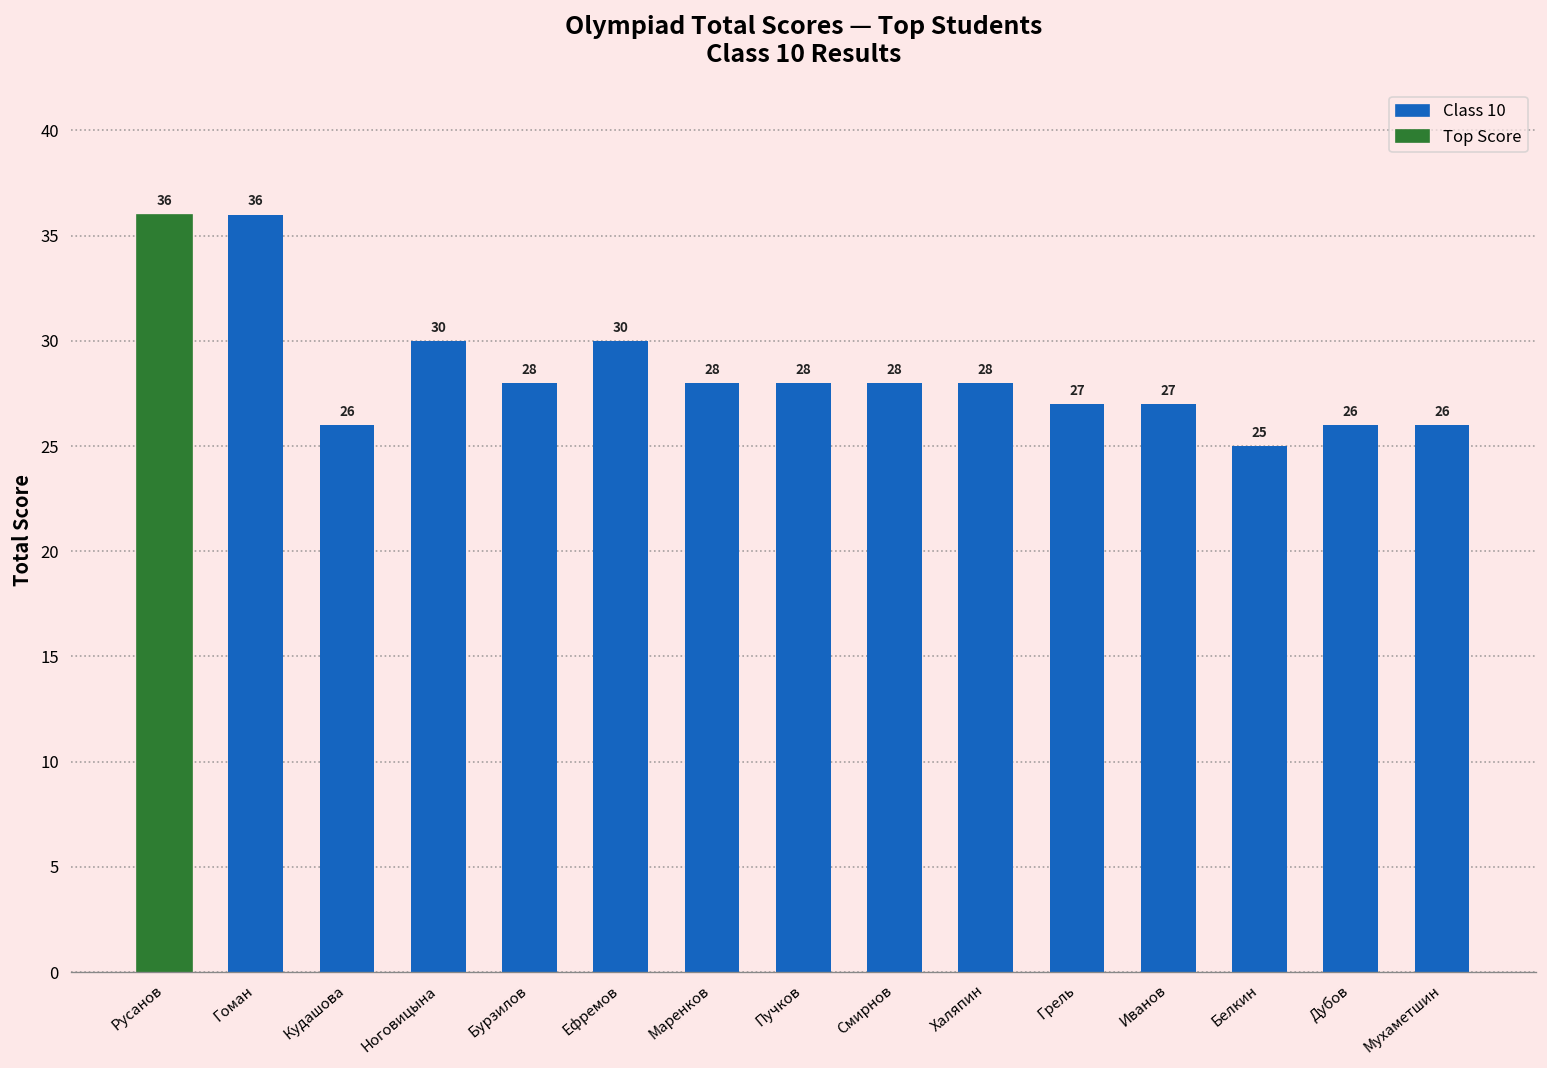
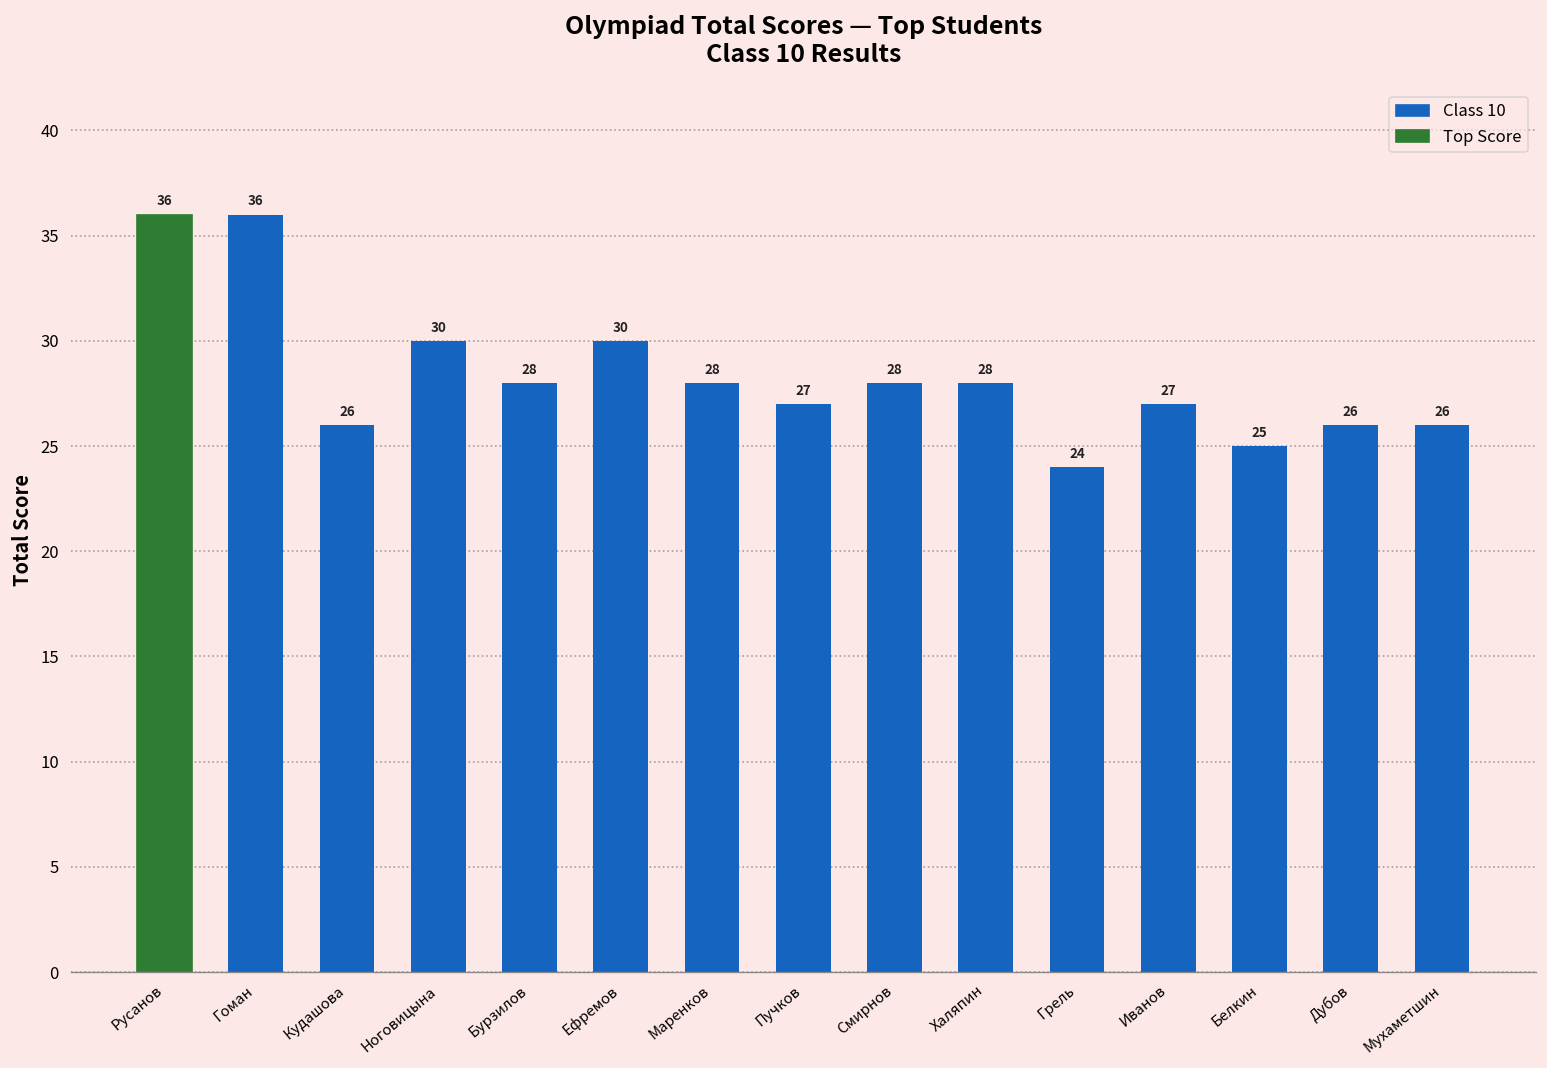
  {
    "Русанов": 36,
    "Гоман": 36,
    "Кудашова": 26,
    "Ноговицына": 30,
    "Бурзилов": 28,
    "Ефремов": 30,
    "Маренков": 28,
-   "Пучков": 28,
+   "Пучков": 27,
    "Смирнов": 28,
    "Халяпин": 28,
-   "Грель": 27,
+   "Грель": 24,
    "Иванов": 27,
    "Белкин": 25,
    "Дубов": 26,
    "Мухаметшин": 26
  }
